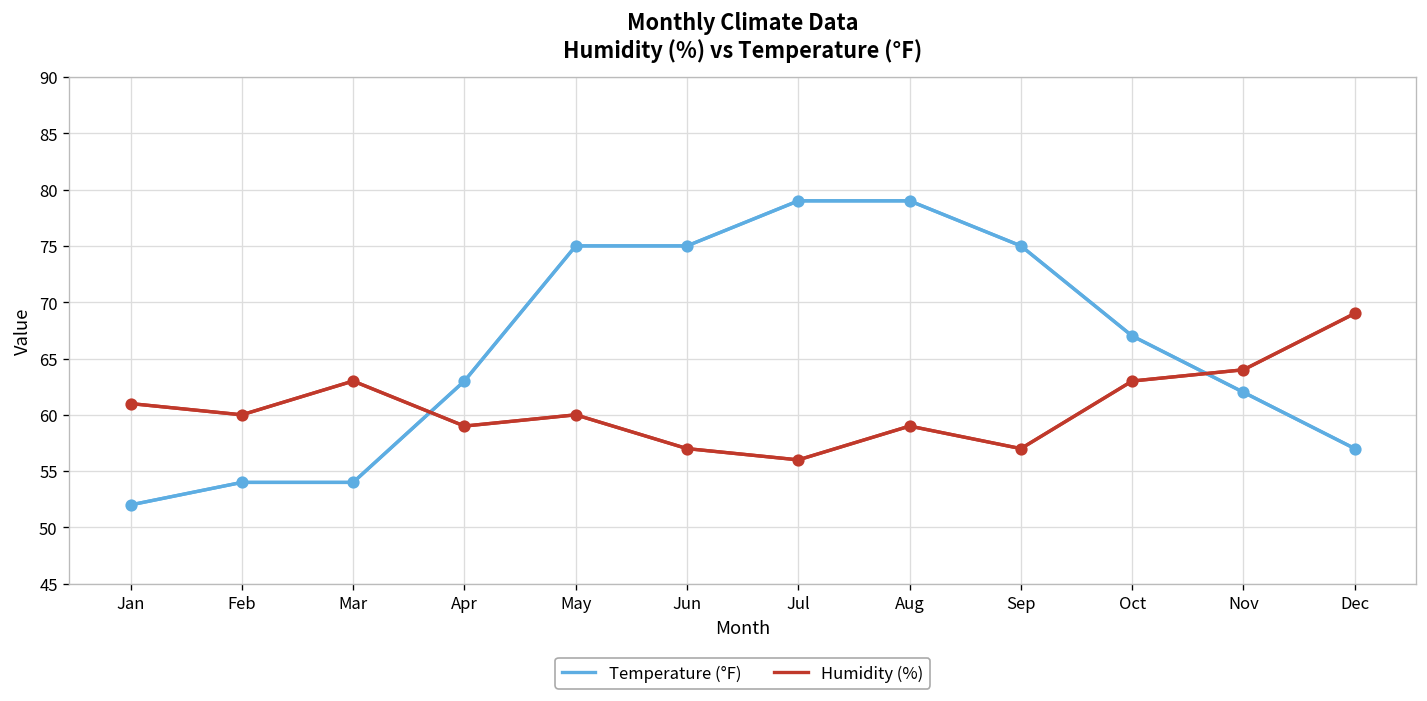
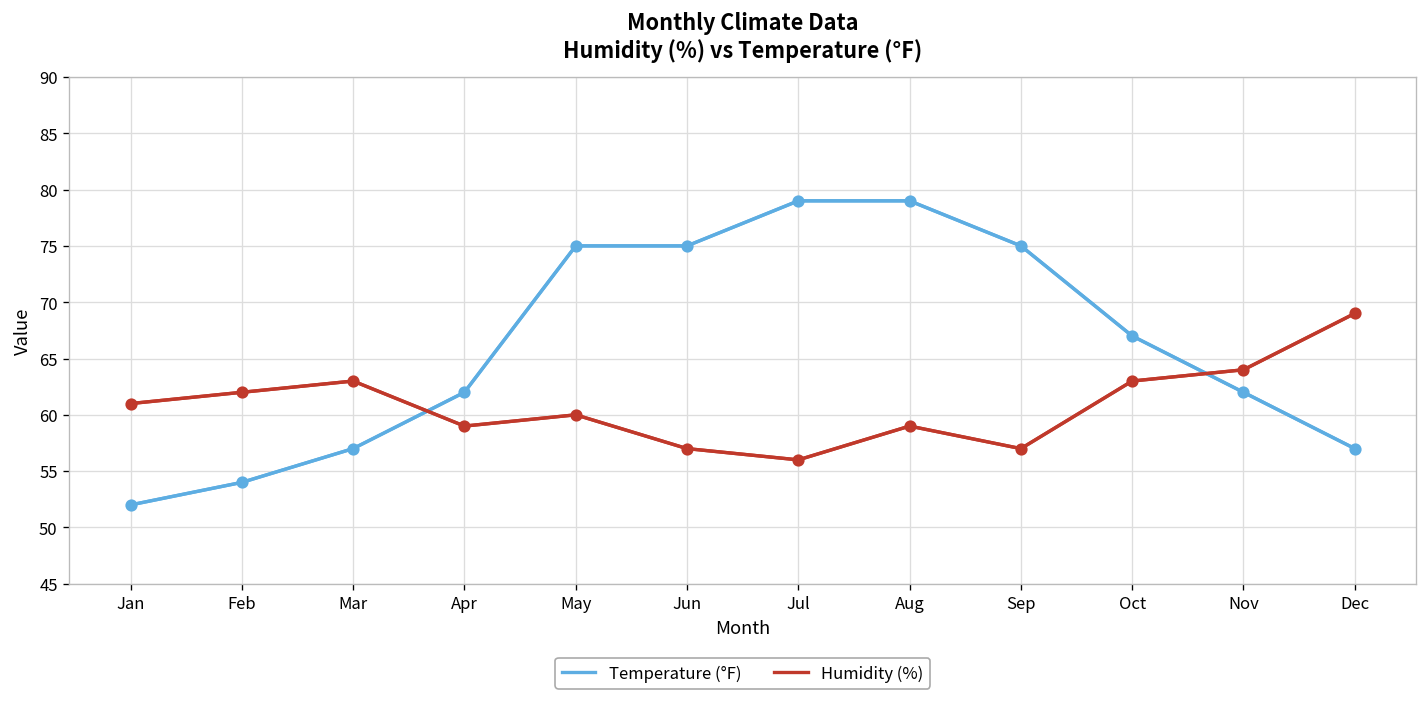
  {
    "Temperature (°F)": {
      "Jan": 52,
      "Feb": 54,
-     "Mar": 54,
-     "Apr": 63,
+     "Mar": 57,
+     "Apr": 62,
      "May": 75,
      "Jun": 75,
      "Jul": 79,
      "Aug": 79,
      "Sep": 75,
      "Oct": 67,
      "Nov": 62,
      "Dec": 57
    },
    "Humidity (%)": {
      "Jan": 61,
-     "Feb": 60,
+     "Feb": 62,
      "Mar": 63,
      "Apr": 59,
      "May": 60,
      "Jun": 57,
      "Jul": 56,
      "Aug": 59,
      "Sep": 57,
      "Oct": 63,
      "Nov": 64,
      "Dec": 69
    }
  }
